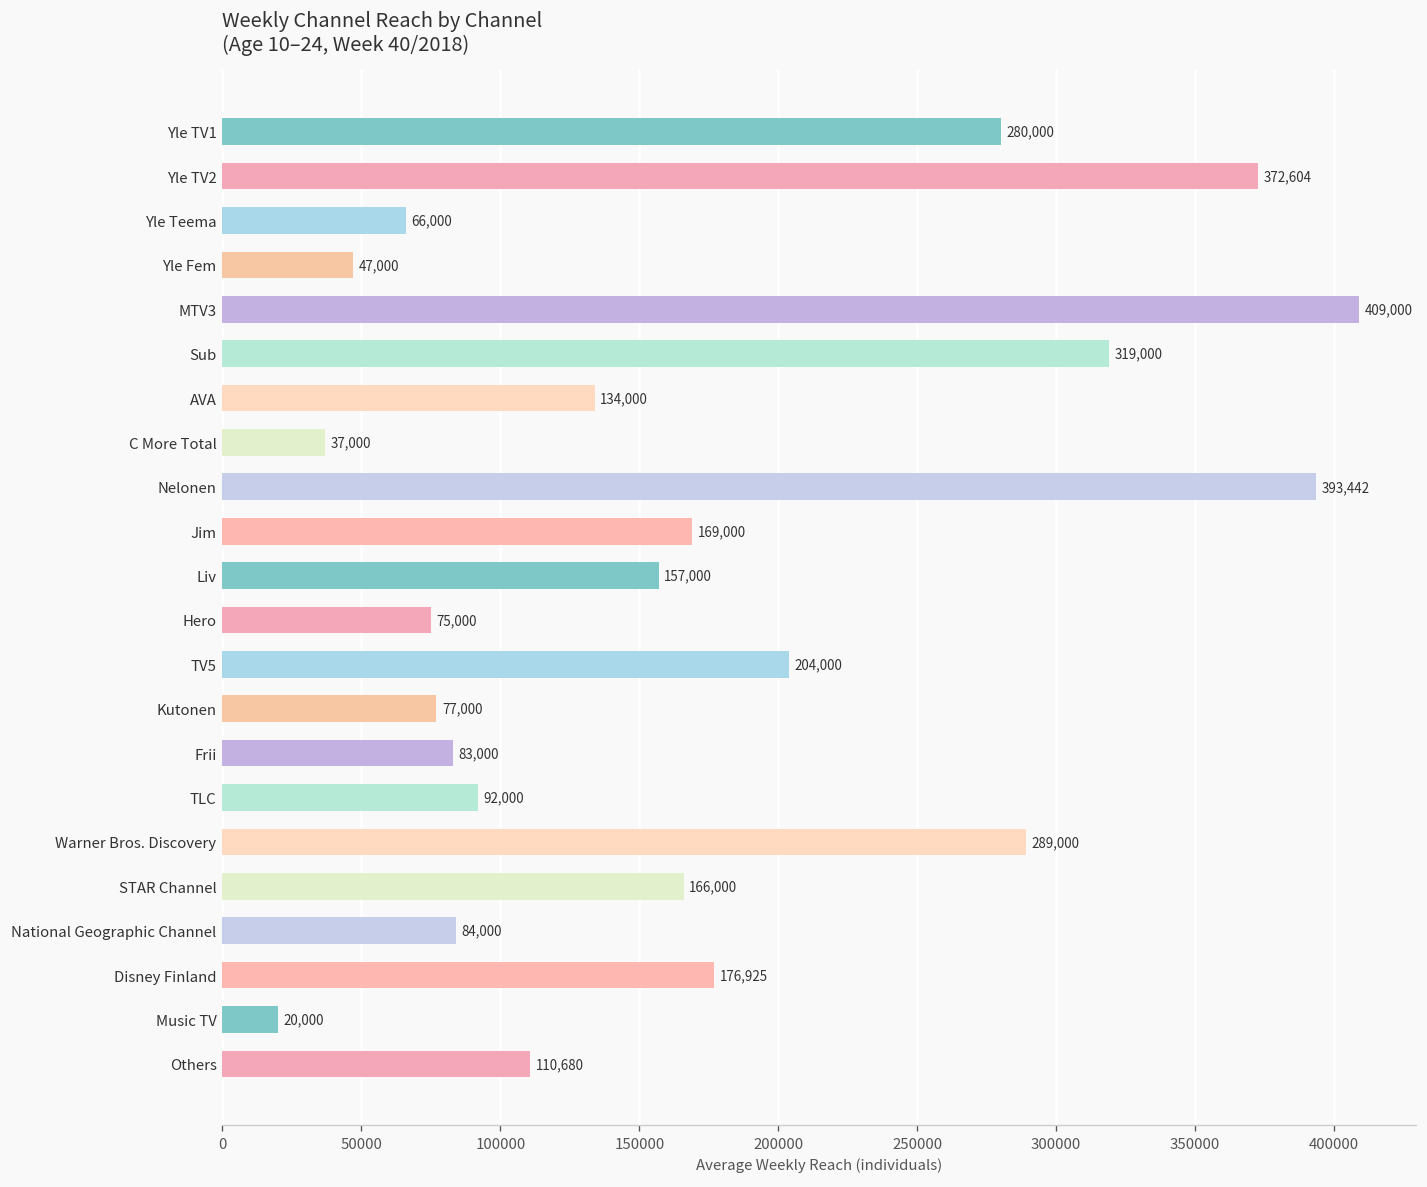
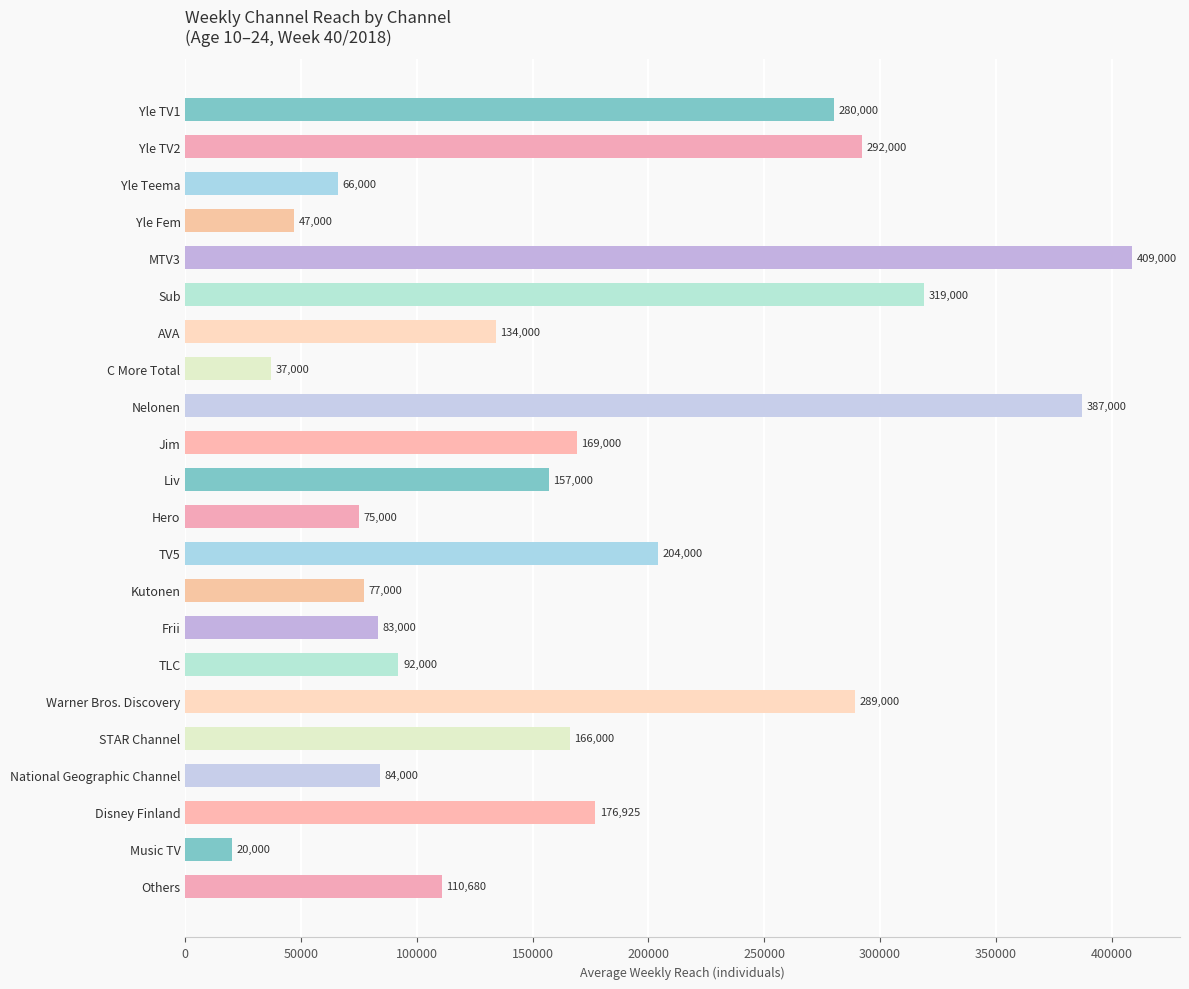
  {
    "Yle TV1": "280,000",
-   "Yle TV2": "372,604",
+   "Yle TV2": "292,000",
    "Yle Teema": "66,000",
    "Yle Fem": "47,000",
    "MTV3": "409,000",
    "Sub": "319,000",
    "AVA": "134,000",
    "C More Total": "37,000",
-   "Nelonen": "393,442",
+   "Nelonen": "387,000",
    "Jim": "169,000",
    "Liv": "157,000",
    "Hero": "75,000",
    "TV5": "204,000",
    "Kutonen": "77,000",
    "Frii": "83,000",
    "TLC": "92,000",
    "Warner Bros. Discovery": "289,000",
    "STAR Channel": "166,000",
    "National Geographic Channel": "84,000",
    "Disney Finland": "176,925",
    "Music TV": "20,000",
    "Others": "110,680"
  }
